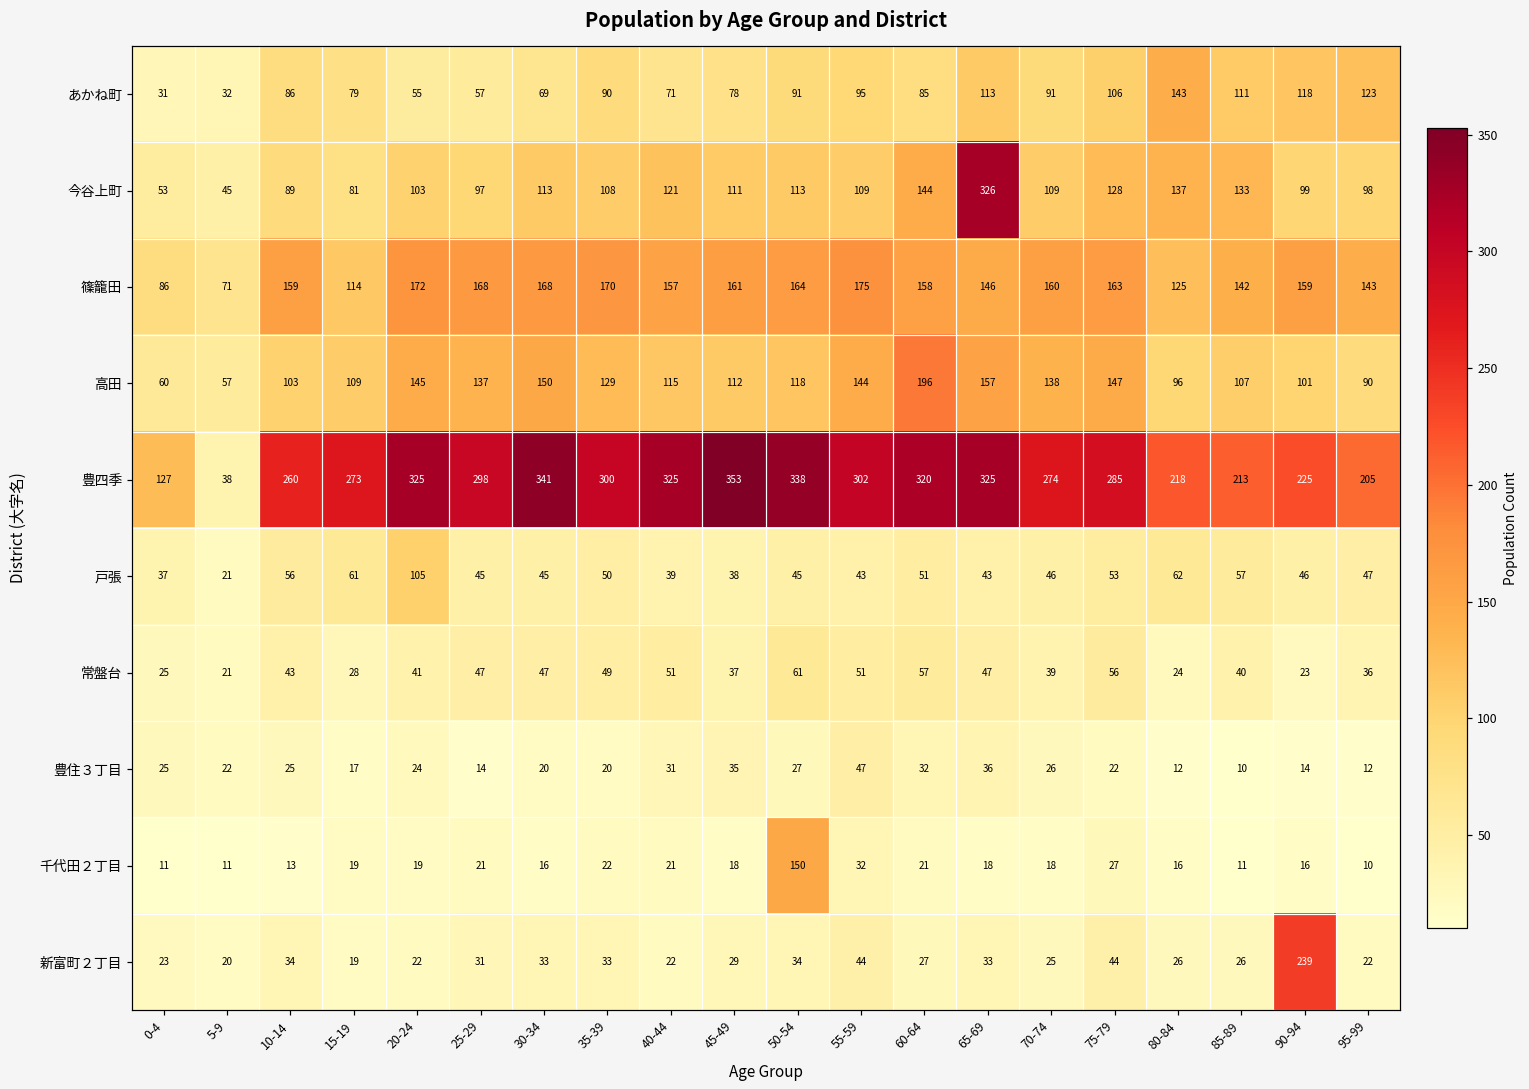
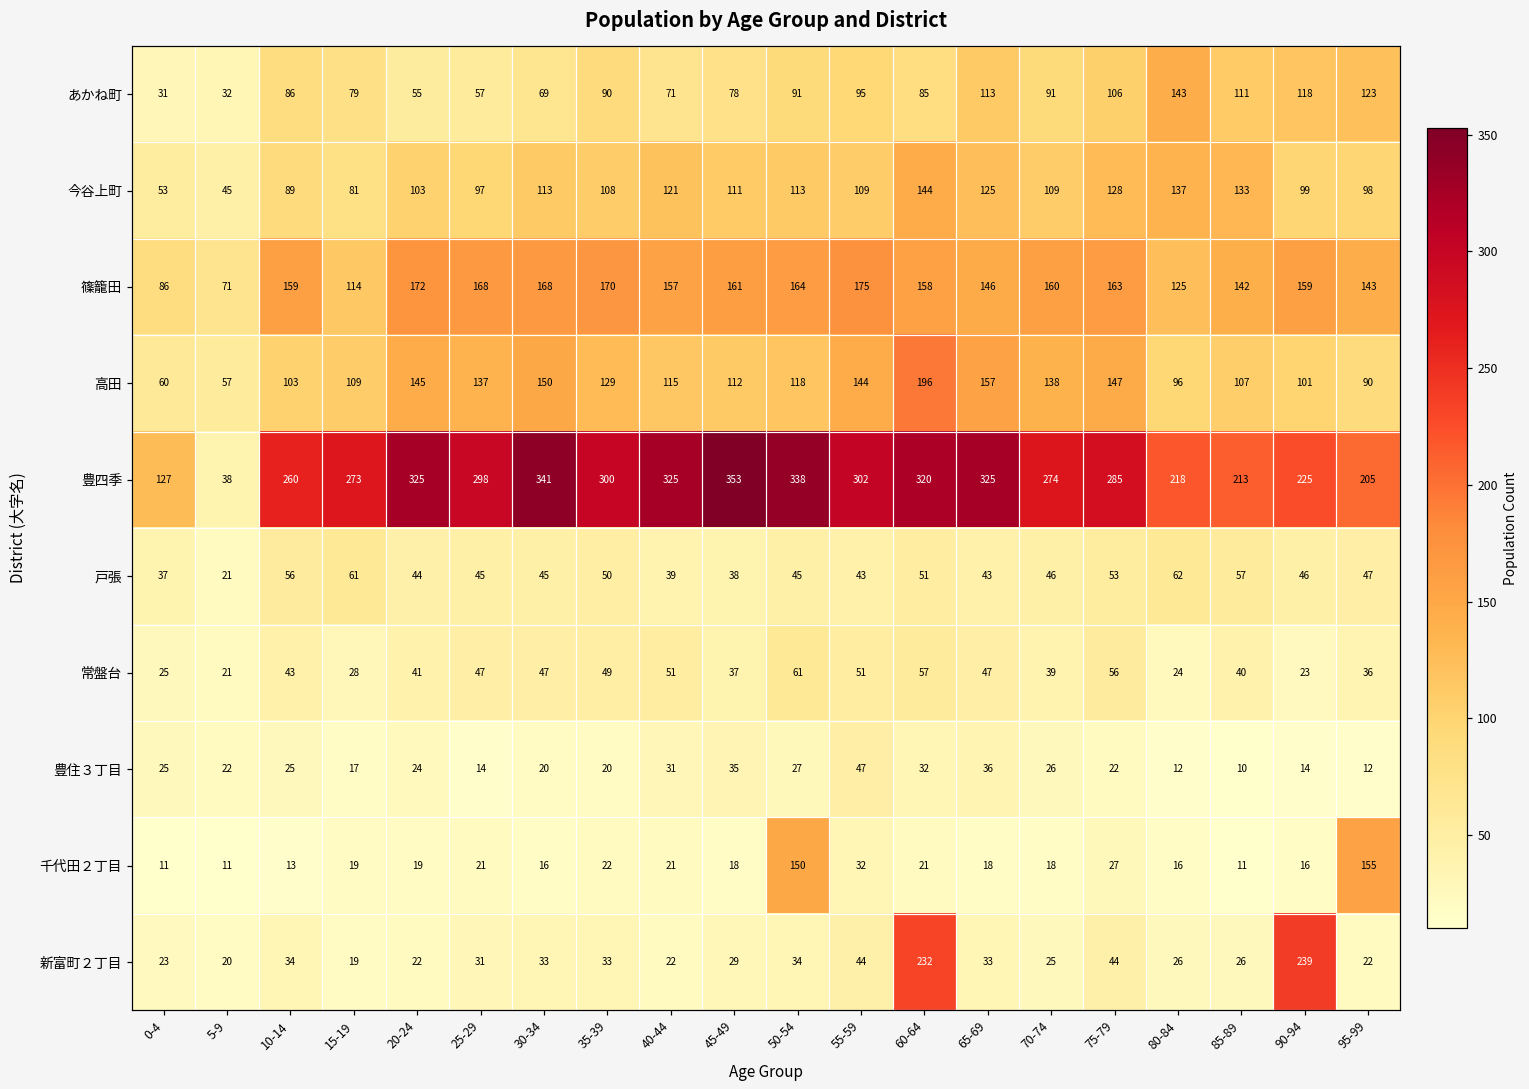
  {
    "あかね町": {
      "0-4": 31,
      "5-9": 32,
      "10-14": 86,
      "15-19": 79,
      "20-24": 55,
      "25-29": 57,
      "30-34": 69,
      "35-39": 90,
      "40-44": 71,
      "45-49": 78,
      "50-54": 91,
      "55-59": 95,
      "60-64": 85,
      "65-69": 113,
      "70-74": 91,
      "75-79": 106,
      "80-84": 143,
      "85-89": 111,
      "90-94": 118,
      "95-99": 123
    },
    "今谷上町": {
      "0-4": 53,
      "5-9": 45,
      "10-14": 89,
      "15-19": 81,
      "20-24": 103,
      "25-29": 97,
      "30-34": 113,
      "35-39": 108,
      "40-44": 121,
      "45-49": 111,
      "50-54": 113,
      "55-59": 109,
      "60-64": 144,
-     "65-69": 326,
+     "65-69": 125,
      "70-74": 109,
      "75-79": 128,
      "80-84": 137,
      "85-89": 133,
      "90-94": 99,
      "95-99": 98
    },
    "篠籠田": {
      "0-4": 86,
      "5-9": 71,
      "10-14": 159,
      "15-19": 114,
      "20-24": 172,
      "25-29": 168,
      "30-34": 168,
      "35-39": 170,
      "40-44": 157,
      "45-49": 161,
      "50-54": 164,
      "55-59": 175,
      "60-64": 158,
      "65-69": 146,
      "70-74": 160,
      "75-79": 163,
      "80-84": 125,
      "85-89": 142,
      "90-94": 159,
      "95-99": 143
    },
    "高田": {
      "0-4": 60,
      "5-9": 57,
      "10-14": 103,
      "15-19": 109,
      "20-24": 145,
      "25-29": 137,
      "30-34": 150,
      "35-39": 129,
      "40-44": 115,
      "45-49": 112,
      "50-54": 118,
      "55-59": 144,
      "60-64": 196,
      "65-69": 157,
      "70-74": 138,
      "75-79": 147,
      "80-84": 96,
      "85-89": 107,
      "90-94": 101,
      "95-99": 90
    },
    "豊四季": {
      "0-4": 127,
      "5-9": 38,
      "10-14": 260,
      "15-19": 273,
      "20-24": 325,
      "25-29": 298,
      "30-34": 341,
      "35-39": 300,
      "40-44": 325,
      "45-49": 353,
      "50-54": 338,
      "55-59": 302,
      "60-64": 320,
      "65-69": 325,
      "70-74": 274,
      "75-79": 285,
      "80-84": 218,
      "85-89": 213,
      "90-94": 225,
      "95-99": 205
    },
    "戸張": {
      "0-4": 37,
      "5-9": 21,
      "10-14": 56,
      "15-19": 61,
-     "20-24": 105,
+     "20-24": 44,
      "25-29": 45,
      "30-34": 45,
      "35-39": 50,
      "40-44": 39,
      "45-49": 38,
      "50-54": 45,
      "55-59": 43,
      "60-64": 51,
      "65-69": 43,
      "70-74": 46,
      "75-79": 53,
      "80-84": 62,
      "85-89": 57,
      "90-94": 46,
      "95-99": 47
    },
    "常盤台": {
      "0-4": 25,
      "5-9": 21,
      "10-14": 43,
      "15-19": 28,
      "20-24": 41,
      "25-29": 47,
      "30-34": 47,
      "35-39": 49,
      "40-44": 51,
      "45-49": 37,
      "50-54": 61,
      "55-59": 51,
      "60-64": 57,
      "65-69": 47,
      "70-74": 39,
      "75-79": 56,
      "80-84": 24,
      "85-89": 40,
      "90-94": 23,
      "95-99": 36
    },
    "豊住３丁目": {
      "0-4": 25,
      "5-9": 22,
      "10-14": 25,
      "15-19": 17,
      "20-24": 24,
      "25-29": 14,
      "30-34": 20,
      "35-39": 20,
      "40-44": 31,
      "45-49": 35,
      "50-54": 27,
      "55-59": 47,
      "60-64": 32,
      "65-69": 36,
      "70-74": 26,
      "75-79": 22,
      "80-84": 12,
      "85-89": 10,
      "90-94": 14,
      "95-99": 12
    },
    "千代田２丁目": {
      "0-4": 11,
      "5-9": 11,
      "10-14": 13,
      "15-19": 19,
      "20-24": 19,
      "25-29": 21,
      "30-34": 16,
      "35-39": 22,
      "40-44": 21,
      "45-49": 18,
      "50-54": 150,
      "55-59": 32,
      "60-64": 21,
      "65-69": 18,
      "70-74": 18,
      "75-79": 27,
      "80-84": 16,
      "85-89": 11,
      "90-94": 16,
-     "95-99": 10
+     "95-99": 155
    },
    "新富町２丁目": {
      "0-4": 23,
      "5-9": 20,
      "10-14": 34,
      "15-19": 19,
      "20-24": 22,
      "25-29": 31,
      "30-34": 33,
      "35-39": 33,
      "40-44": 22,
      "45-49": 29,
      "50-54": 34,
      "55-59": 44,
-     "60-64": 27,
+     "60-64": 232,
      "65-69": 33,
      "70-74": 25,
      "75-79": 44,
      "80-84": 26,
      "85-89": 26,
      "90-94": 239,
      "95-99": 22
    }
  }
